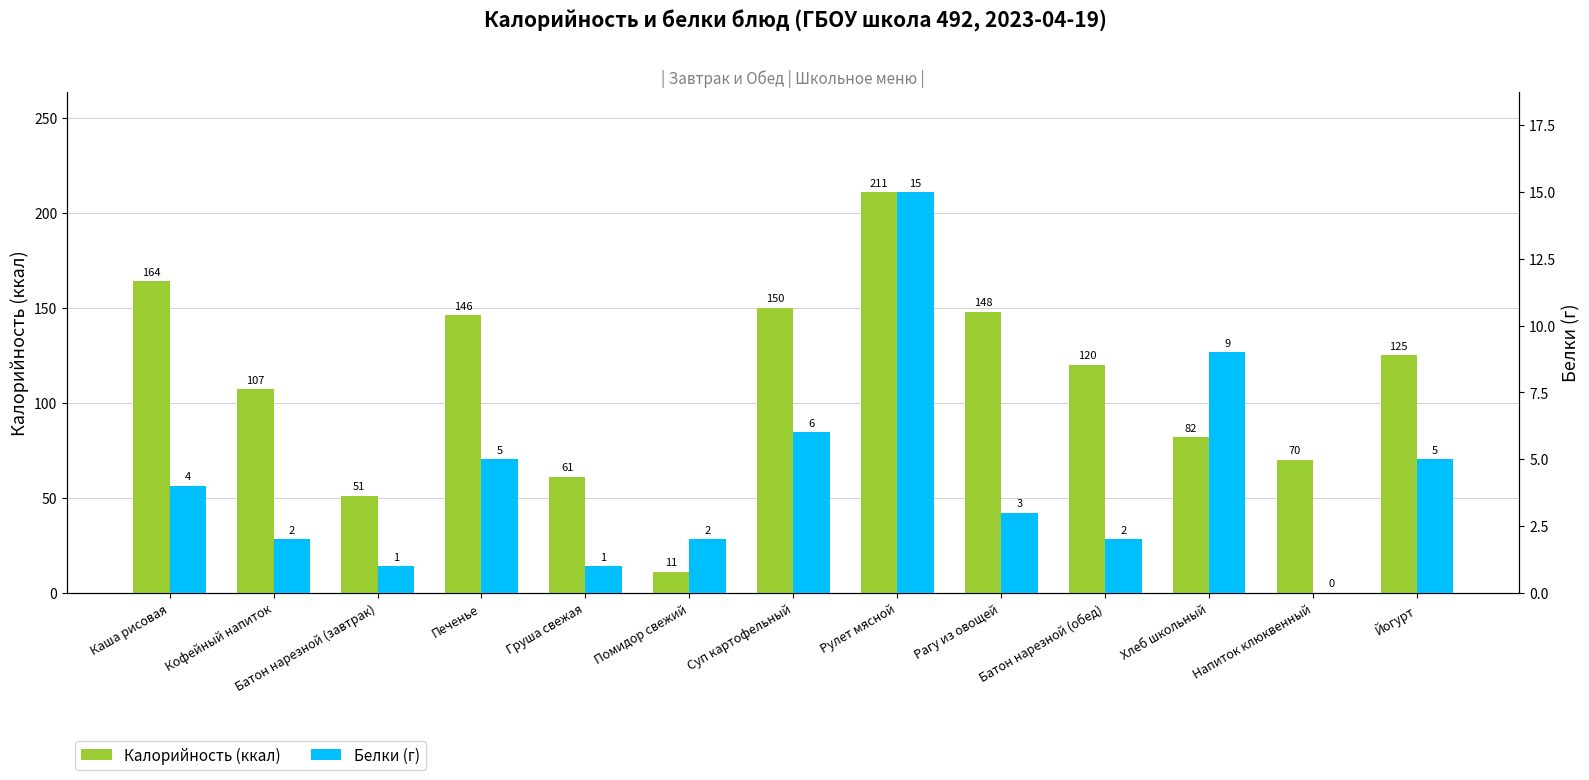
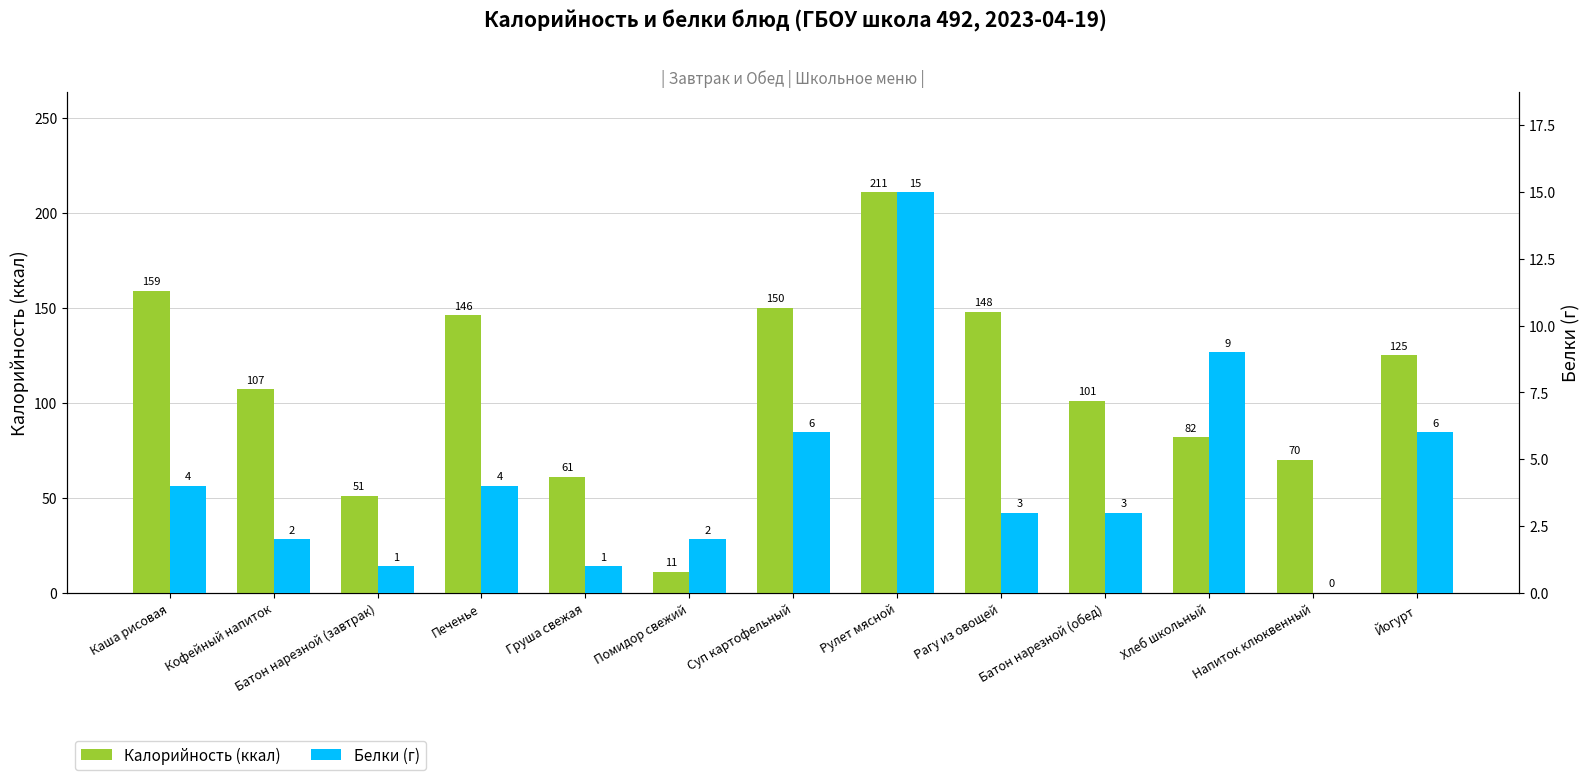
  {
    "Калорийность (ккал)": {
-     "Каша рисовая": 164,
+     "Каша рисовая": 159,
      "Кофейный напиток": 107,
      "Батон нарезной (завтрак)": 51,
      "Печенье": 146,
      "Груша свежая": 61,
      "Помидор свежий": 11,
      "Суп картофельный": 150,
      "Рулет мясной": 211,
      "Рагу из овощей": 148,
-     "Батон нарезной (обед)": 120,
+     "Батон нарезной (обед)": 101,
      "Хлеб школьный": 82,
      "Напиток клюквенный": 70,
      "Йогурт": 125
    },
    "Белки (г)": {
      "Каша рисовая": 4,
      "Кофейный напиток": 2,
      "Батон нарезной (завтрак)": 1,
-     "Печенье": 5,
+     "Печенье": 4,
      "Груша свежая": 1,
      "Помидор свежий": 2,
      "Суп картофельный": 6,
      "Рулет мясной": 15,
      "Рагу из овощей": 3,
-     "Батон нарезной (обед)": 2,
+     "Батон нарезной (обед)": 3,
      "Хлеб школьный": 9,
      "Напиток клюквенный": 0,
-     "Йогурт": 5
+     "Йогурт": 6
    }
  }
